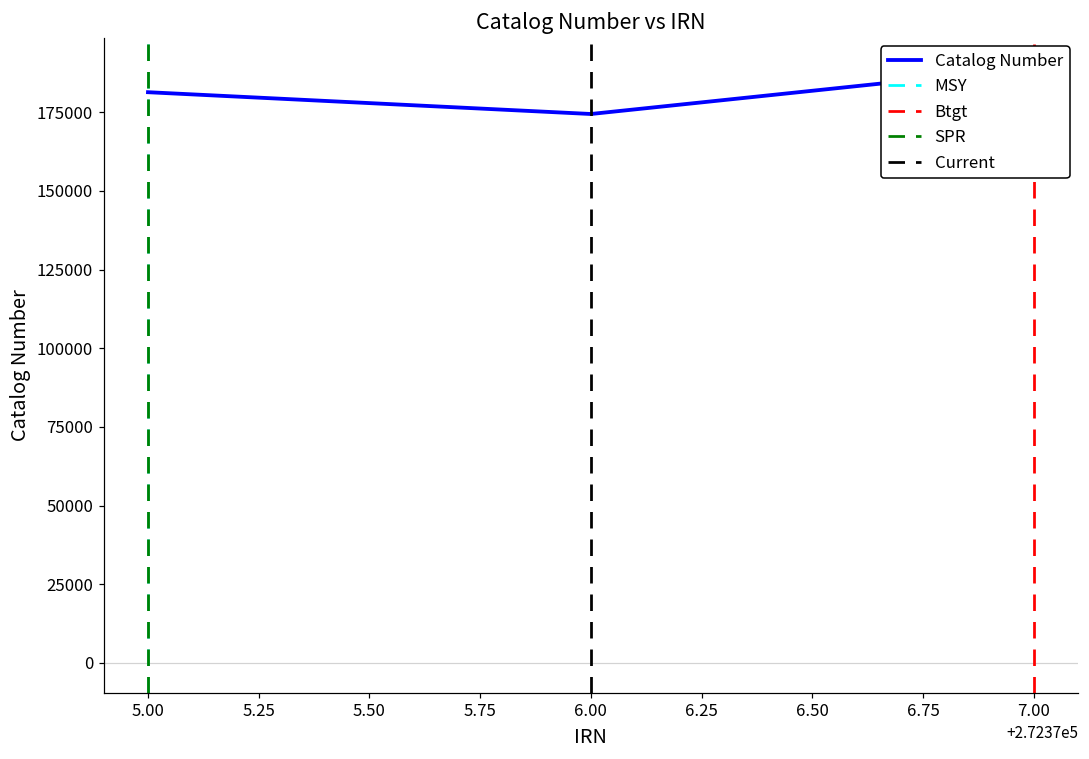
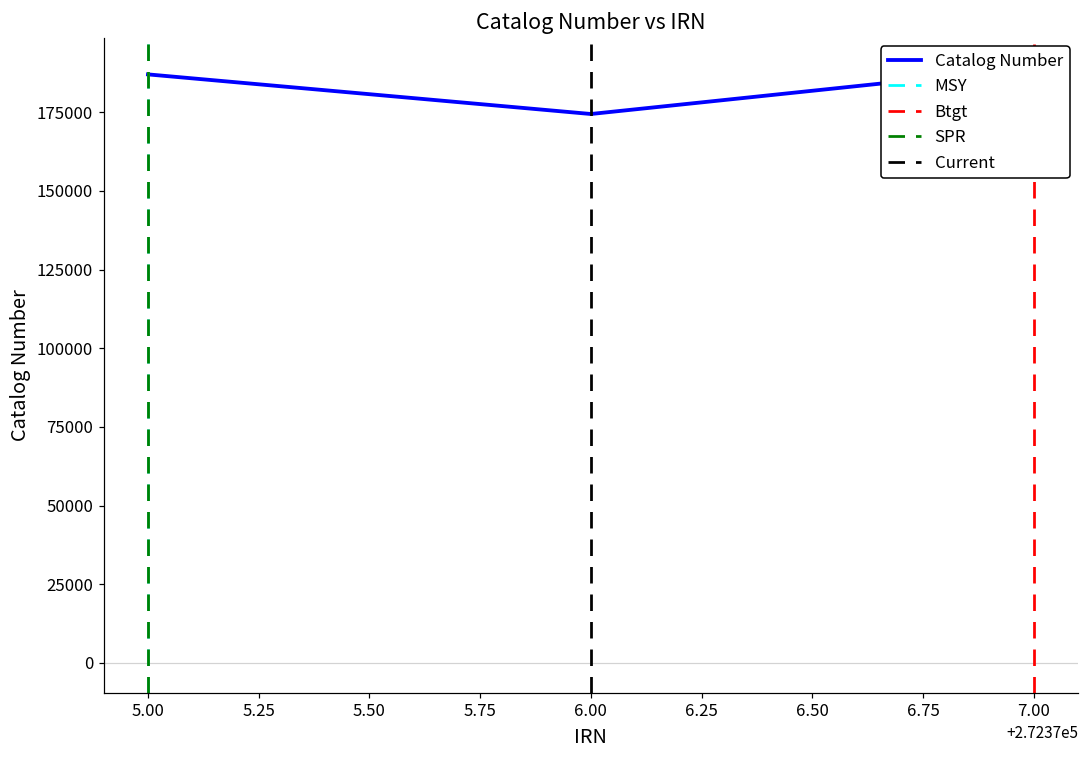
  {
-   "5.00": 181000,
+   "5.00": 187000,
    "6.00": 174000
  }
